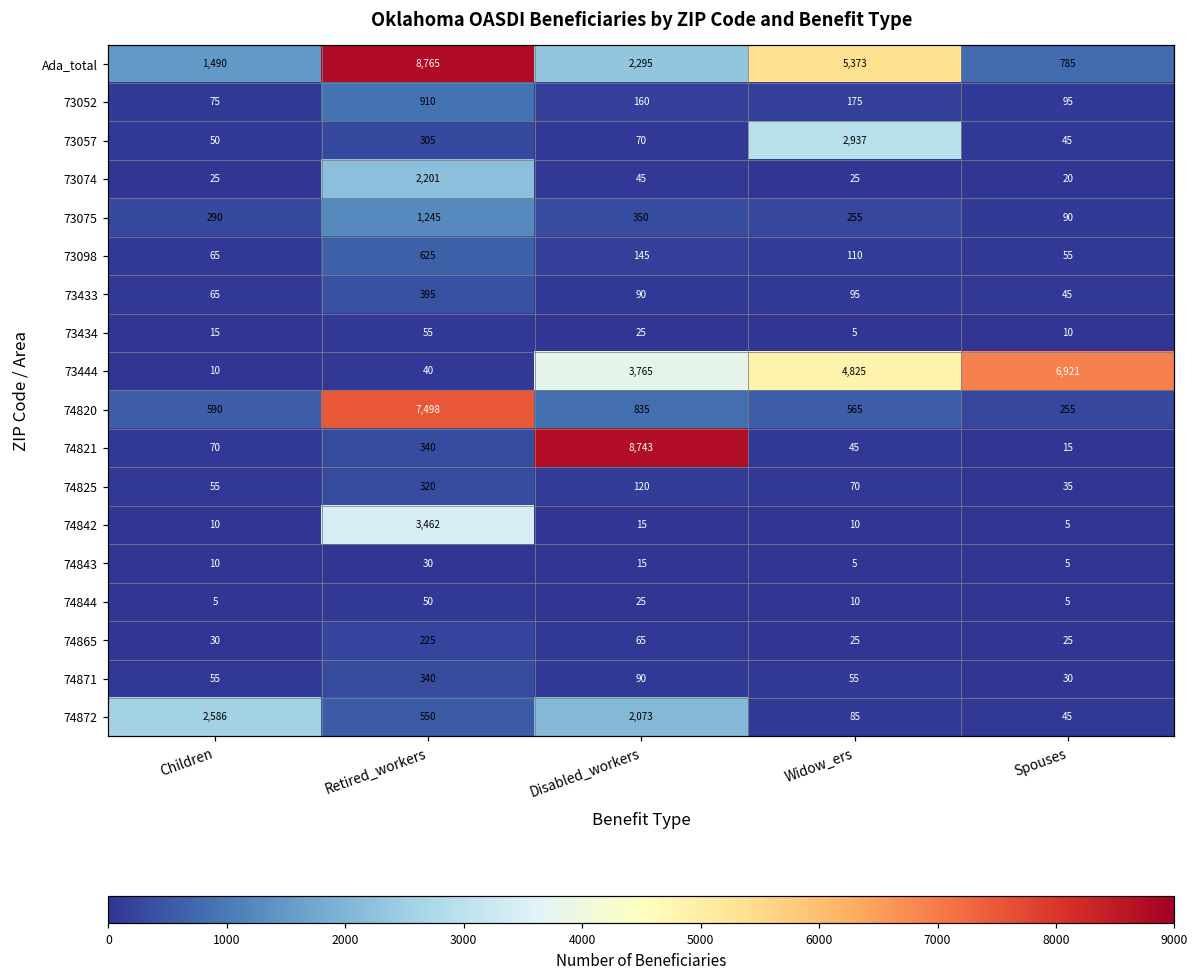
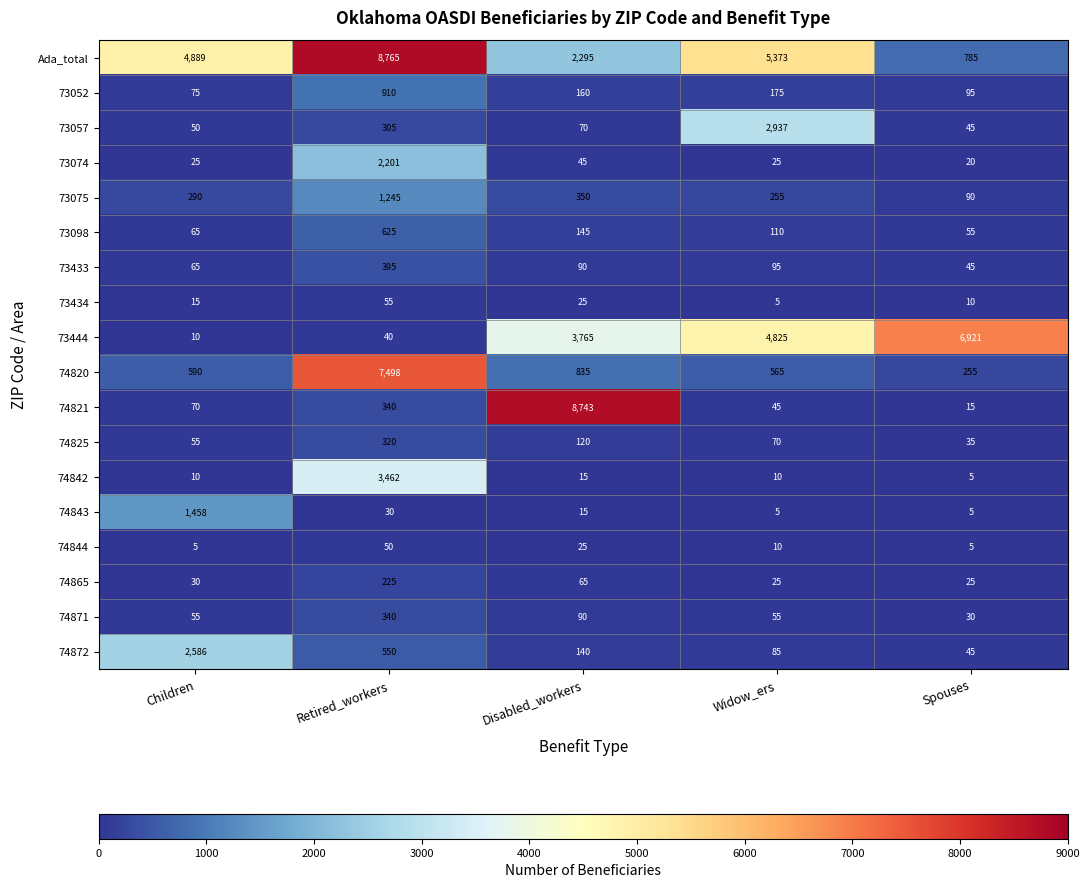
  {
    "Ada_total": {
-     "Children": "1,490",
+     "Children": "4,889",
      "Retired_workers": "8,765",
      "Disabled_workers": "2,295",
      "Widow_ers": "5,373",
      "Spouses": "785"
    },
    "73052": {
      "Children": "75",
      "Retired_workers": "910",
      "Disabled_workers": "160",
      "Widow_ers": "175",
      "Spouses": "95"
    },
    "73057": {
      "Children": "50",
      "Retired_workers": "305",
      "Disabled_workers": "70",
      "Widow_ers": "2,937",
      "Spouses": "45"
    },
    "73074": {
      "Children": "25",
      "Retired_workers": "2,201",
      "Disabled_workers": "45",
      "Widow_ers": "25",
      "Spouses": "20"
    },
    "73075": {
      "Children": "290",
      "Retired_workers": "1,245",
      "Disabled_workers": "350",
      "Widow_ers": "255",
      "Spouses": "90"
    },
    "73098": {
      "Children": "65",
      "Retired_workers": "625",
      "Disabled_workers": "145",
      "Widow_ers": "110",
      "Spouses": "55"
    },
    "73433": {
      "Children": "65",
      "Retired_workers": "395",
      "Disabled_workers": "90",
      "Widow_ers": "95",
      "Spouses": "45"
    },
    "73434": {
      "Children": "15",
      "Retired_workers": "55",
      "Disabled_workers": "25",
      "Widow_ers": "5",
      "Spouses": "10"
    },
    "73444": {
      "Children": "10",
      "Retired_workers": "40",
      "Disabled_workers": "3,765",
      "Widow_ers": "4,825",
      "Spouses": "6,921"
    },
    "74820": {
      "Children": "590",
      "Retired_workers": "7,498",
      "Disabled_workers": "835",
      "Widow_ers": "565",
      "Spouses": "255"
    },
    "74821": {
      "Children": "70",
      "Retired_workers": "340",
      "Disabled_workers": "8,743",
      "Widow_ers": "45",
      "Spouses": "15"
    },
    "74825": {
      "Children": "55",
      "Retired_workers": "320",
      "Disabled_workers": "120",
      "Widow_ers": "70",
      "Spouses": "35"
    },
    "74842": {
      "Children": "10",
      "Retired_workers": "3,462",
      "Disabled_workers": "15",
      "Widow_ers": "10",
      "Spouses": "5"
    },
    "74843": {
-     "Children": "10",
+     "Children": "1,458",
      "Retired_workers": "30",
      "Disabled_workers": "15",
      "Widow_ers": "5",
      "Spouses": "5"
    },
    "74844": {
      "Children": "5",
      "Retired_workers": "50",
      "Disabled_workers": "25",
      "Widow_ers": "10",
      "Spouses": "5"
    },
    "74865": {
      "Children": "30",
      "Retired_workers": "225",
      "Disabled_workers": "65",
      "Widow_ers": "25",
      "Spouses": "25"
    },
    "74871": {
      "Children": "55",
      "Retired_workers": "340",
      "Disabled_workers": "90",
      "Widow_ers": "55",
      "Spouses": "30"
    },
    "74872": {
      "Children": "2,586",
      "Retired_workers": "550",
-     "Disabled_workers": "2,073",
+     "Disabled_workers": "140",
      "Widow_ers": "85",
      "Spouses": "45"
    }
  }
